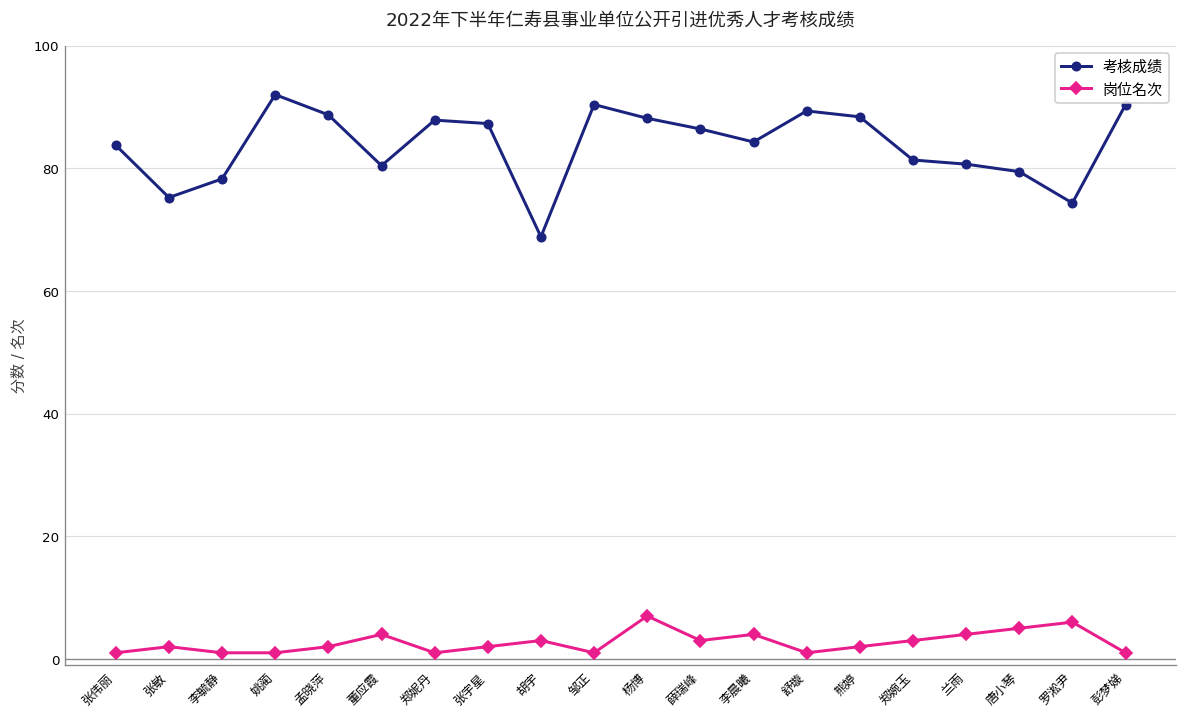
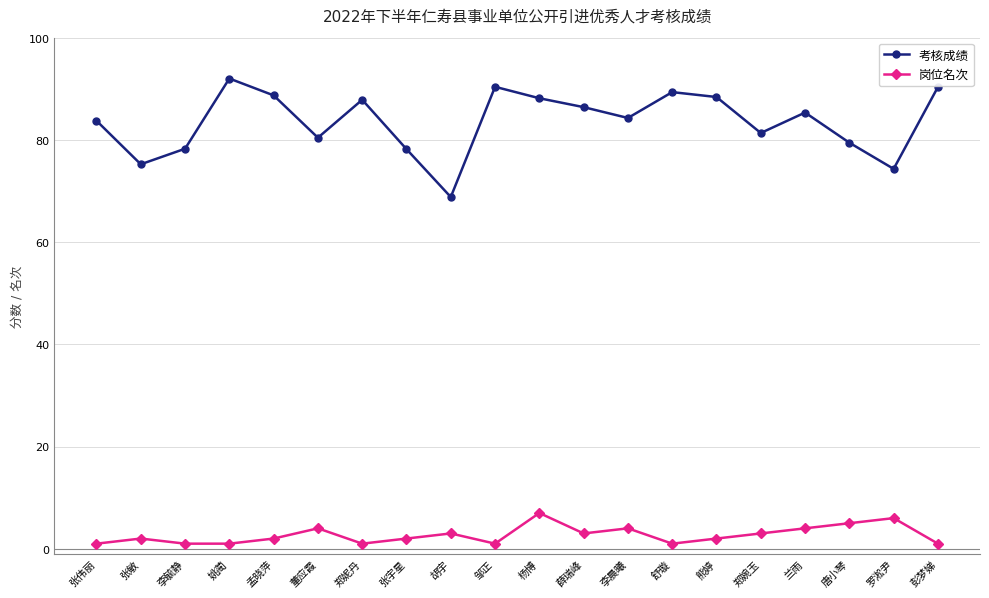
  {
    "考核成绩": {
      "张伟丽": 84,
      "张敏": 75,
      "李毓静": 78,
      "姚蔺": 92,
      "孟晓萍": 89,
      "董应霞": 80,
      "郑妮丹": 88,
-     "张宇星": 87,
+     "张宇星": 78,
      "胡宇": 69,
      "邹正": 90,
      "杨博": 88,
      "薛瑞峰": 86,
      "李晨曦": 84,
      "舒璇": 89,
      "熊婷": 88,
      "郑婉玉": 81,
-     "兰雨": 81,
+     "兰雨": 85,
      "唐小琴": 79,
      "罗淞尹": 74,
      "彭梦娣": 90
    },
    "岗位名次": {
      "张伟丽": 1,
      "张敏": 2,
      "李毓静": 1,
      "姚蔺": 1,
      "孟晓萍": 2,
      "董应霞": 4,
      "郑妮丹": 1,
      "张宇星": 2,
      "胡宇": 3,
      "邹正": 1,
      "杨博": 7,
      "薛瑞峰": 3,
      "李晨曦": 4,
      "舒璇": 1,
      "熊婷": 2,
      "郑婉玉": 3,
      "兰雨": 4,
      "唐小琴": 5,
      "罗淞尹": 6,
      "彭梦娣": 1
    }
  }
